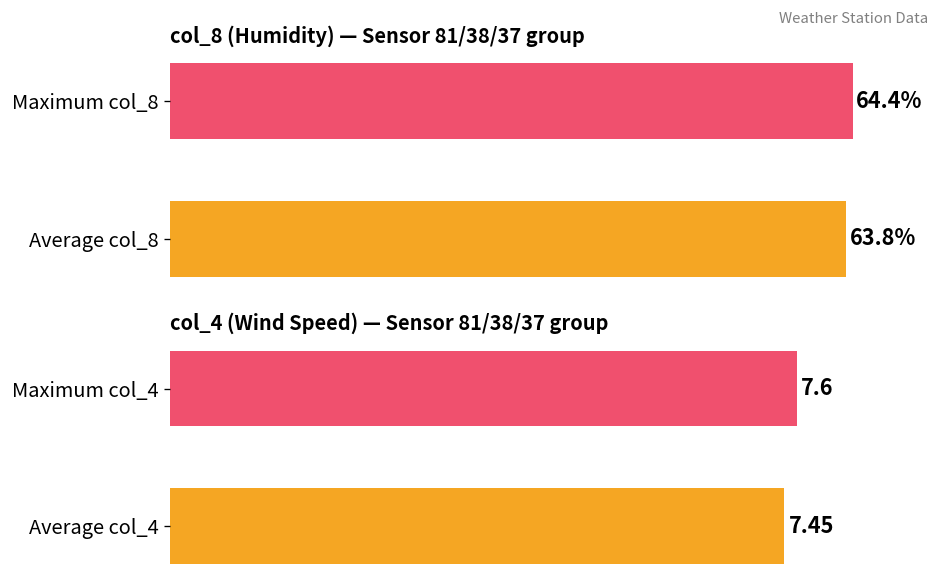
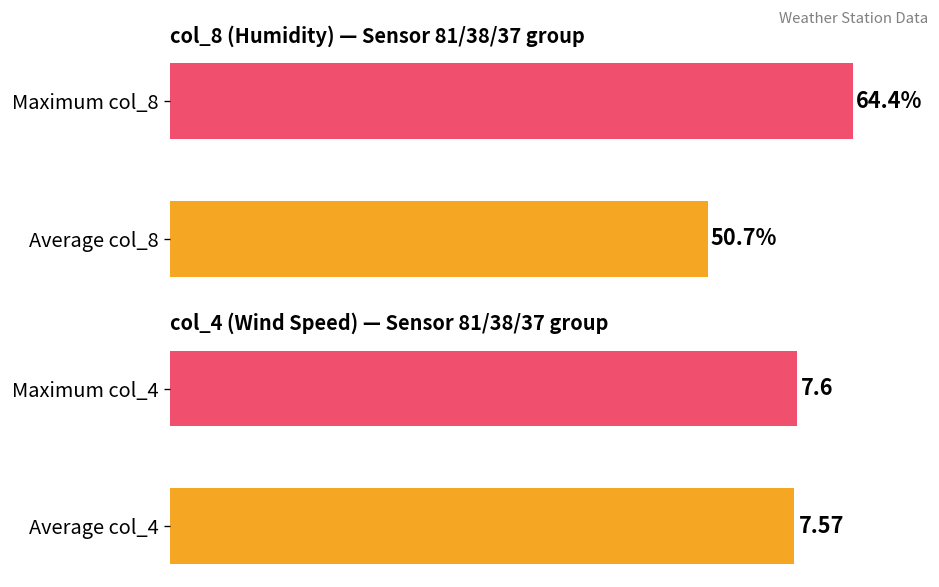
  {
    "col_8 (Humidity) — Sensor 81/38/37 group": {
      "Maximum col_8": "64.4%",
-     "Average col_8": "63.8%"
+     "Average col_8": "50.7%"
    },
    "col_4 (Wind Speed) — Sensor 81/38/37 group": {
      "Maximum col_4": "7.6",
-     "Average col_4": "7.45"
+     "Average col_4": "7.57"
    }
  }
